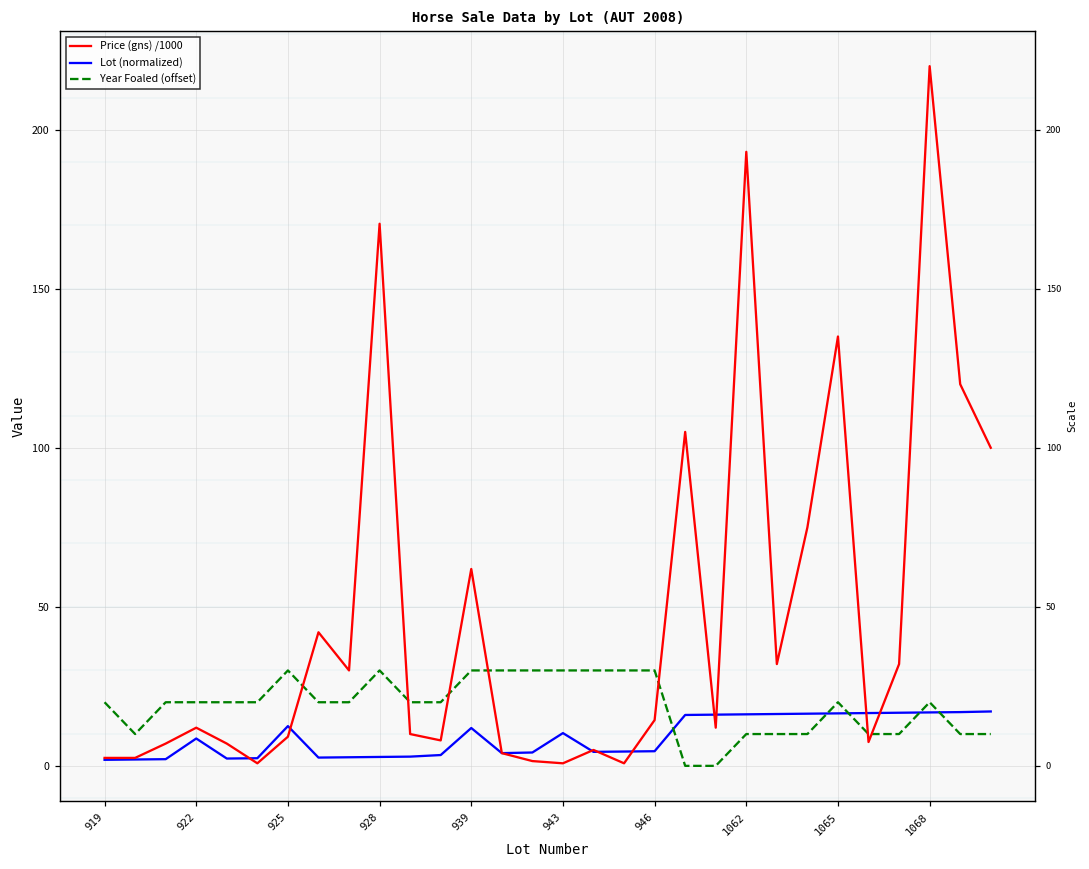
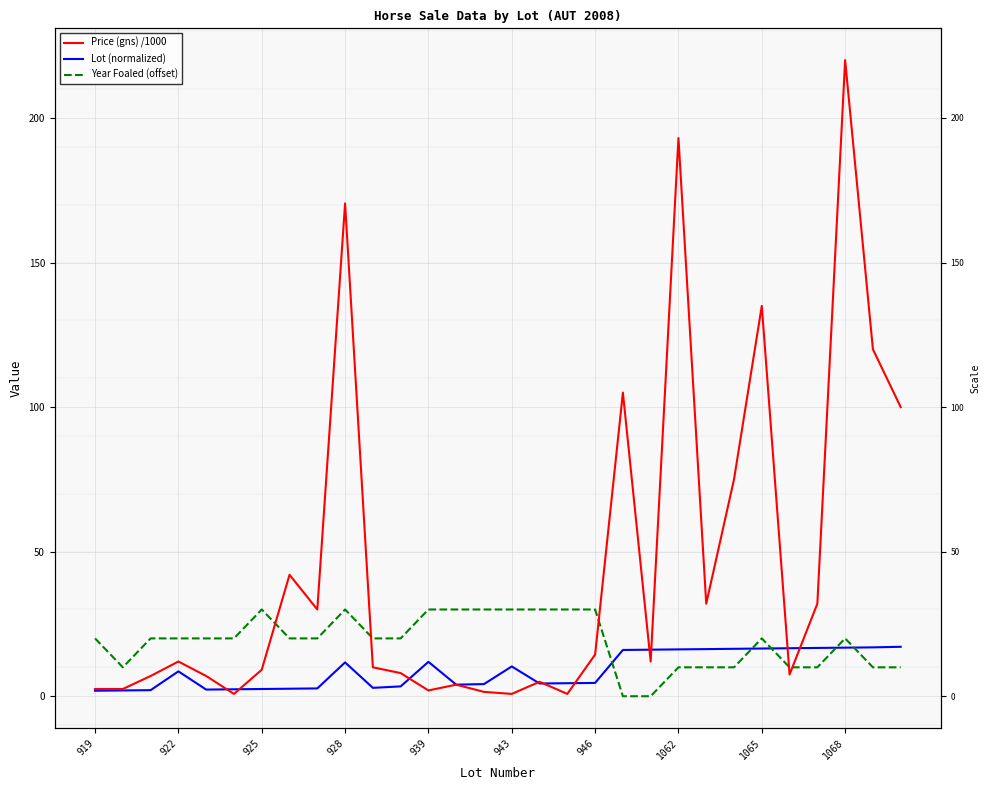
  {
    "Price (gns) /1000": {
      "922": 12,
      "925": 9,
      "928": 170,
-     "939": 62,
+     "939": 2,
      "943": 1,
      "946": 14,
      "1062": 193,
      "1065": 135,
      "1068": 220
    },
    "Lot (normalized)": {
      "922": 9,
-     "925": 13,
-     "928": 3,
+     "925": 3,
+     "928": 12,
      "939": 12,
      "943": 10,
      "946": 5,
      "1062": 16,
      "1065": 17,
      "1068": 17
    },
    "Year Foaled (offset)": {
      "919": 20,
      "922": 20,
      "925": 30,
      "928": 30,
      "939": 30,
      "943": 30,
      "946": 30,
      "1062": 10,
      "1065": 20,
      "1068": 20
    }
  }
